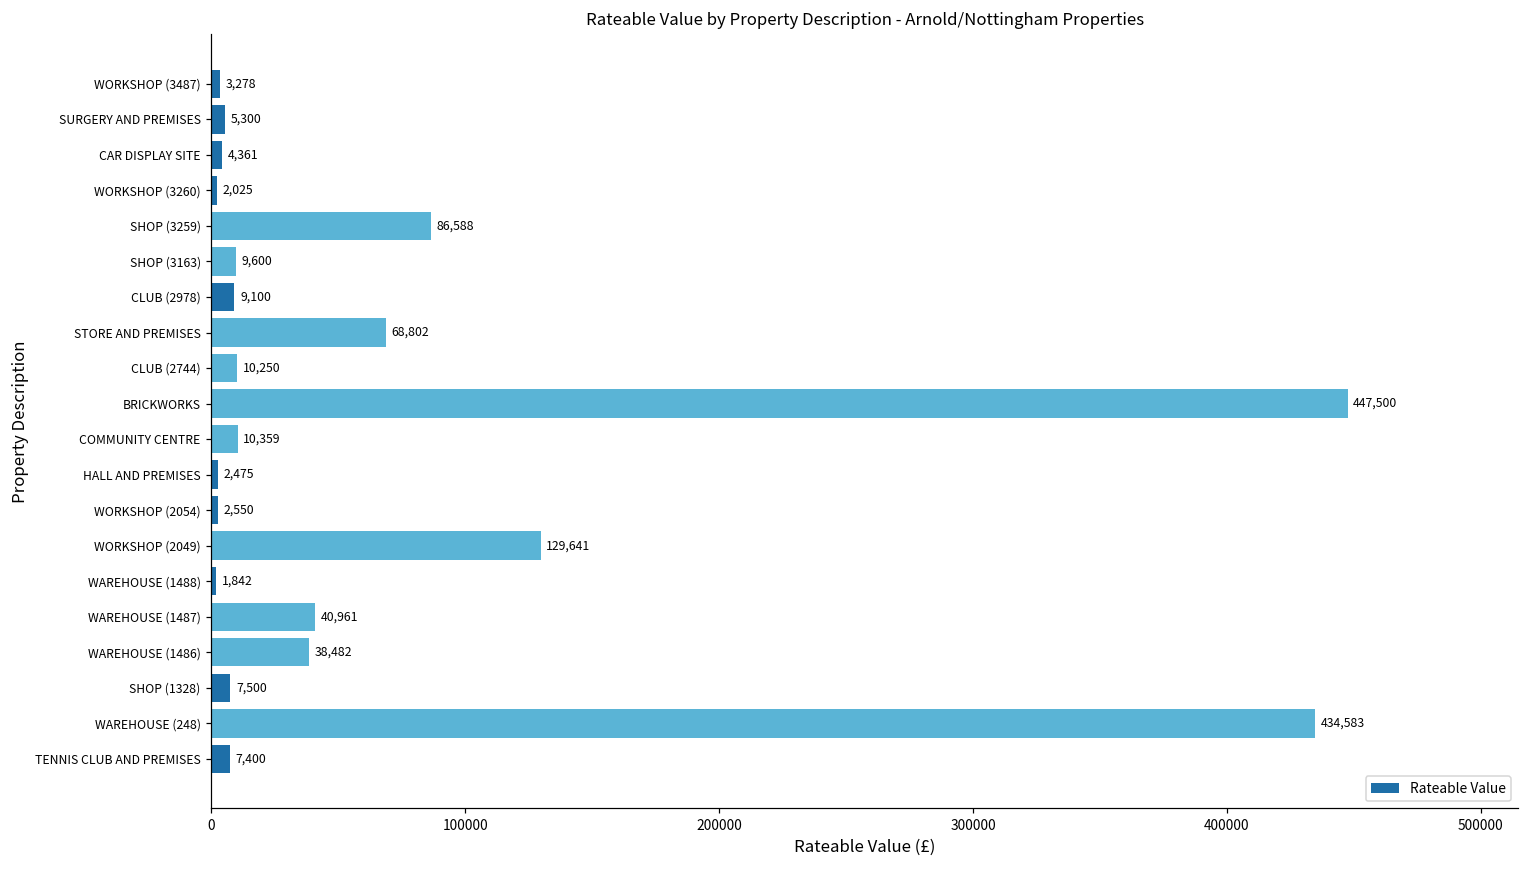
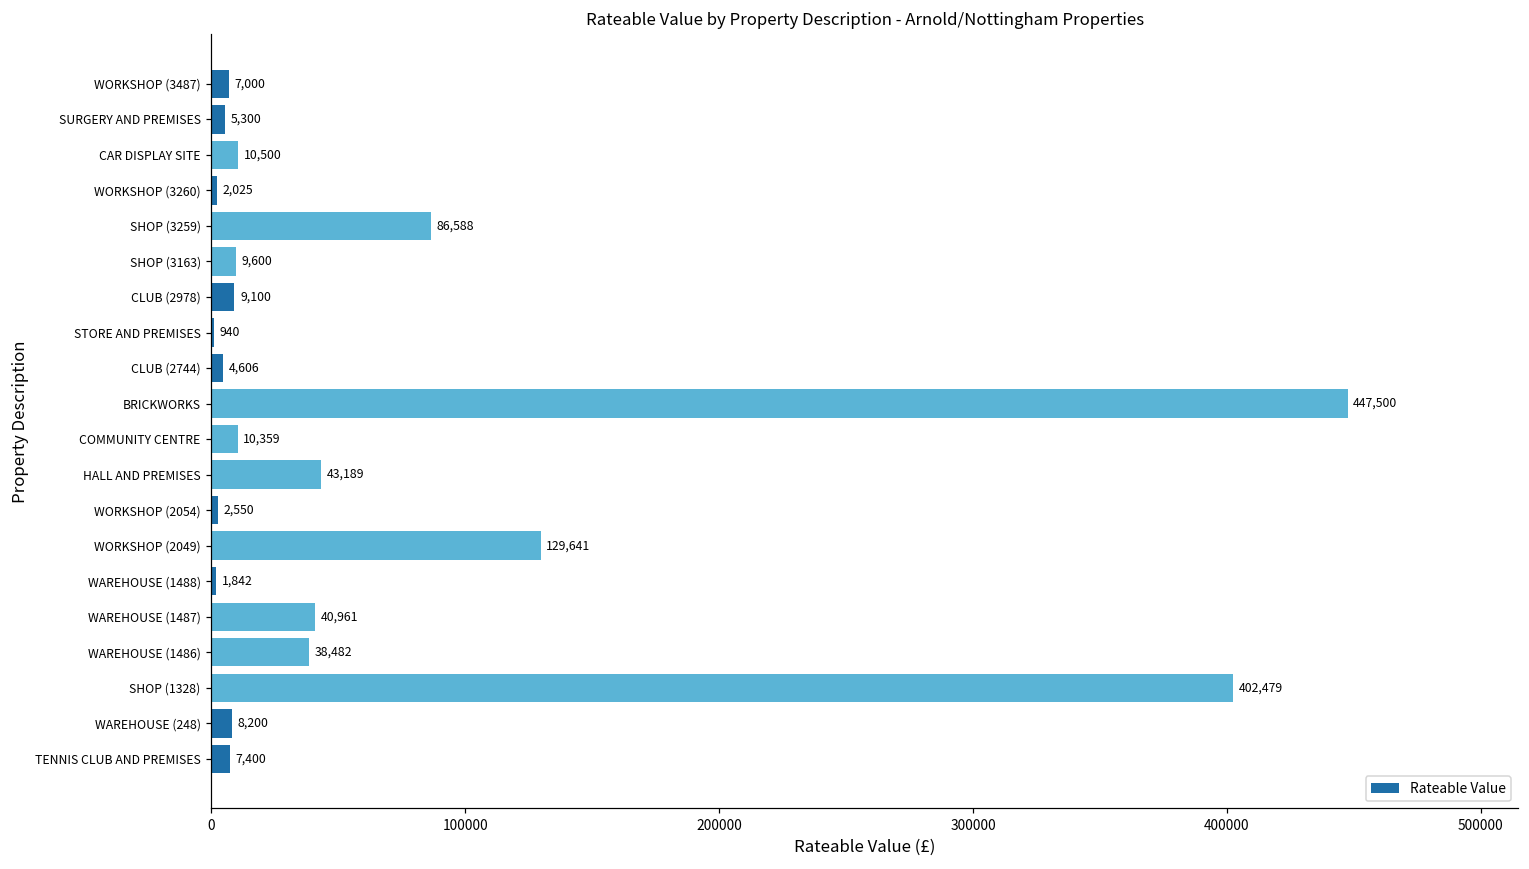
  {
-   "WORKSHOP (3487)": "3,278",
+   "WORKSHOP (3487)": "7,000",
    "SURGERY AND PREMISES": "5,300",
-   "CAR DISPLAY SITE": "4,361",
+   "CAR DISPLAY SITE": "10,500",
    "WORKSHOP (3260)": "2,025",
    "SHOP (3259)": "86,588",
    "SHOP (3163)": "9,600",
    "CLUB (2978)": "9,100",
-   "STORE AND PREMISES": "68,802",
-   "CLUB (2744)": "10,250",
+   "STORE AND PREMISES": "940",
+   "CLUB (2744)": "4,606",
    "BRICKWORKS": "447,500",
    "COMMUNITY CENTRE": "10,359",
-   "HALL AND PREMISES": "2,475",
+   "HALL AND PREMISES": "43,189",
    "WORKSHOP (2054)": "2,550",
    "WORKSHOP (2049)": "129,641",
    "WAREHOUSE (1488)": "1,842",
    "WAREHOUSE (1487)": "40,961",
    "WAREHOUSE (1486)": "38,482",
-   "SHOP (1328)": "7,500",
-   "WAREHOUSE (248)": "434,583",
+   "SHOP (1328)": "402,479",
+   "WAREHOUSE (248)": "8,200",
    "TENNIS CLUB AND PREMISES": "7,400"
  }
